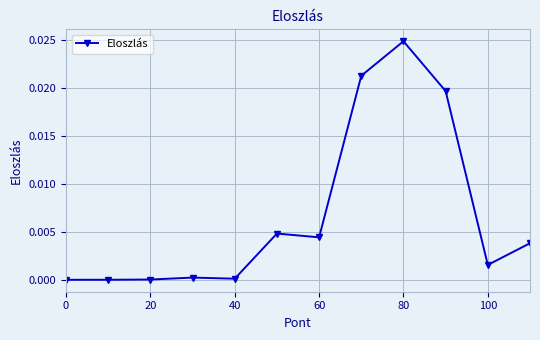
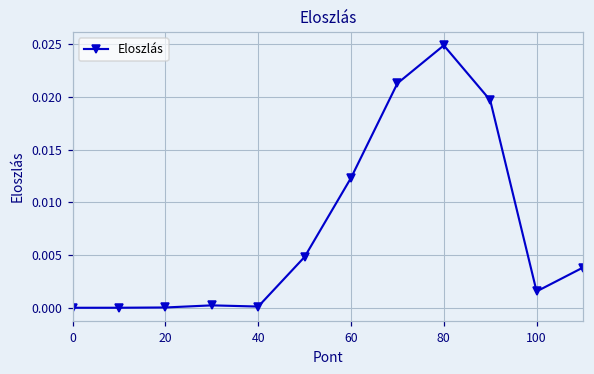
  {
    "0": 0.000,
    "20": 0.000,
    "40": 0.000,
-   "60": 0.004,
+   "60": 0.012,
    "80": 0.025,
    "100": 0.002
  }
